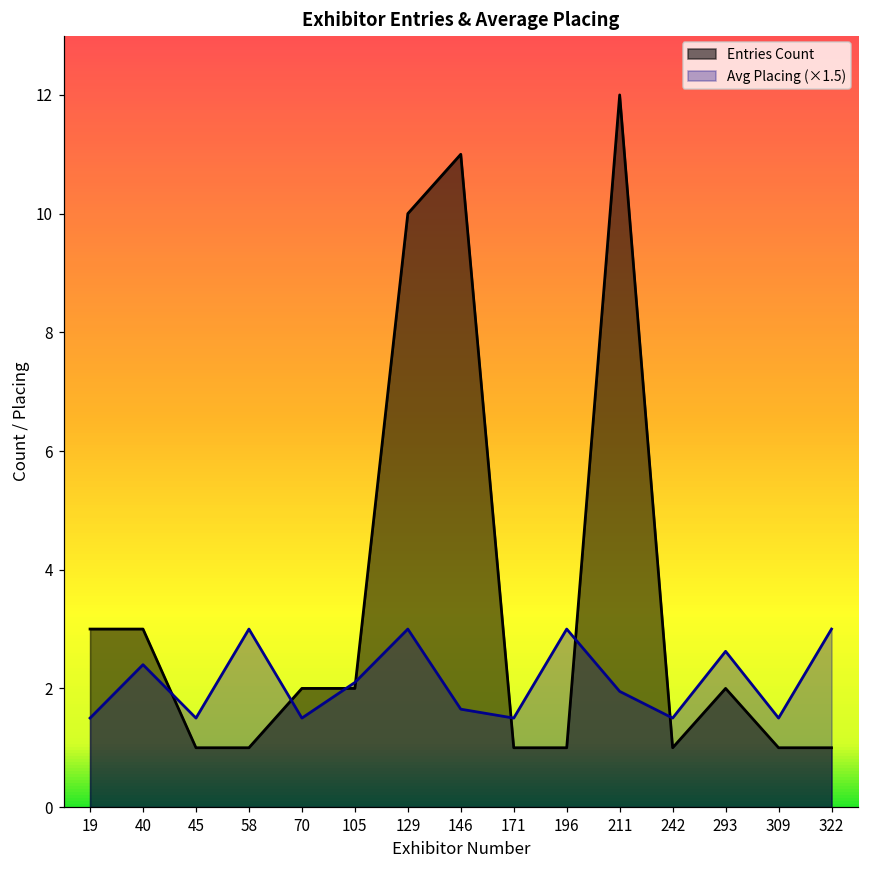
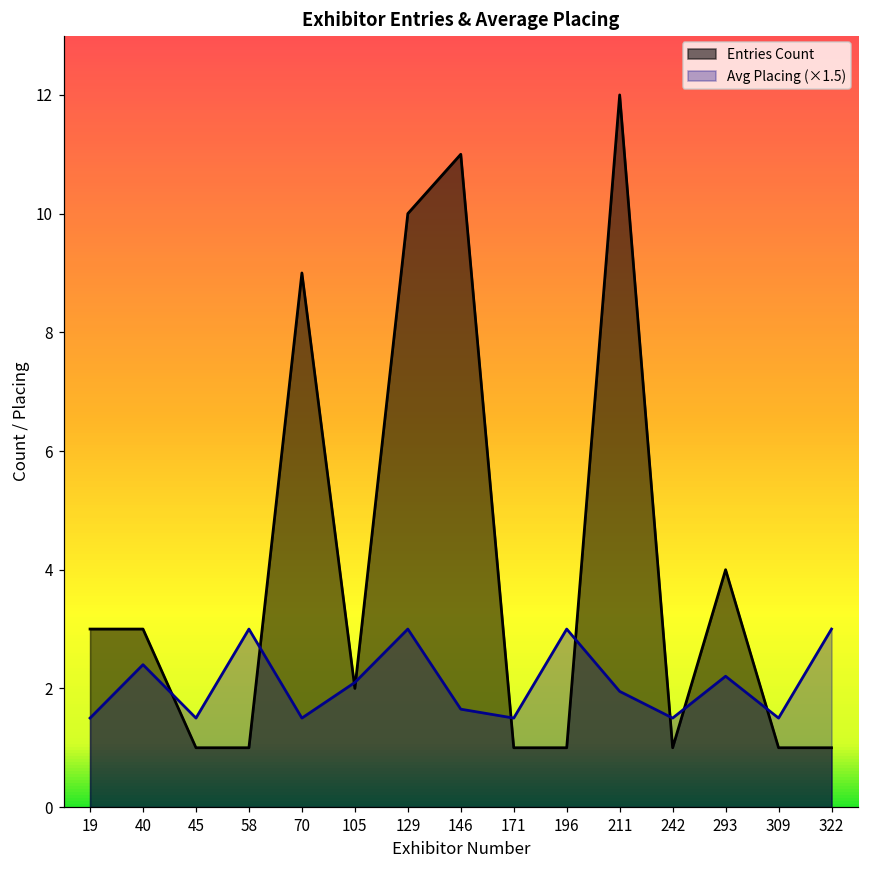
  {
    "Entries Count": {
      "19": 3,
      "40": 3,
      "45": 1,
      "58": 1,
-     "70": 2,
+     "70": 9,
      "105": 2,
      "129": 10,
      "146": 11,
      "171": 1,
      "196": 1,
      "211": 12,
      "242": 1,
-     "293": 2,
+     "293": 4,
      "309": 1,
      "322": 1
    },
    "Avg Placing (×1.5)": {
      "19": 1.5,
      "40": 2.4,
      "45": 1.5,
      "58": 3.0,
      "70": 1.5,
      "105": 2.1,
      "129": 3.0,
      "146": 1.7,
      "171": 1.5,
      "196": 3.0,
      "211": 2.0,
      "242": 1.5,
-     "293": 2.6,
+     "293": 2.2,
      "309": 1.5,
      "322": 3.0
    }
  }
